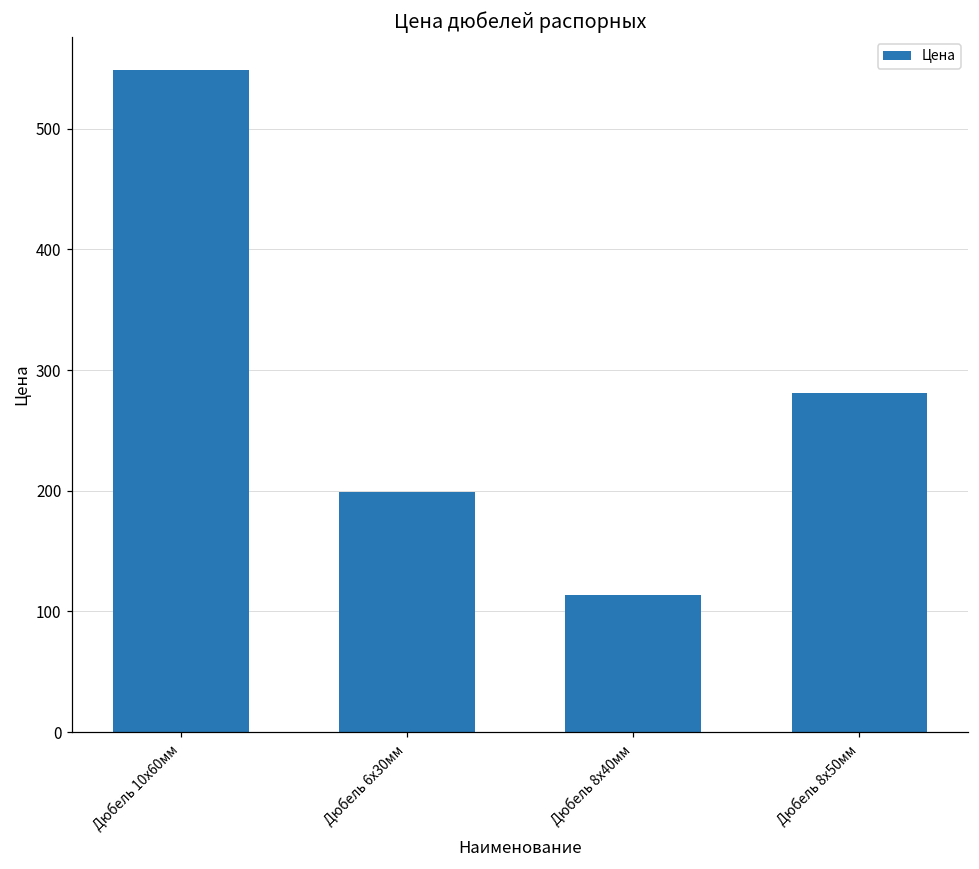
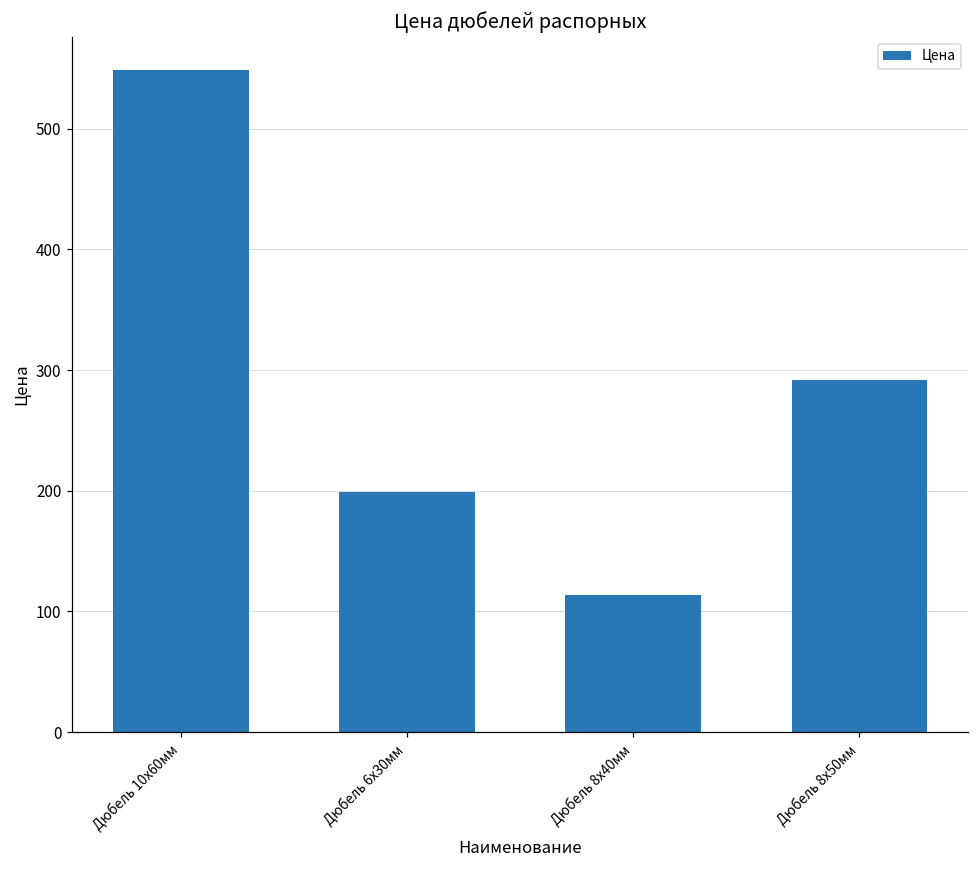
  {
    "Дюбель 10х60мм": 549,
    "Дюбель 6х30мм": 199,
    "Дюбель 8х40мм": 114,
-   "Дюбель 8х50мм": 281
+   "Дюбель 8х50мм": 292
  }
